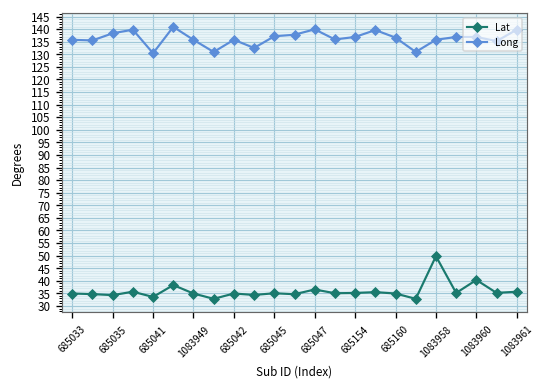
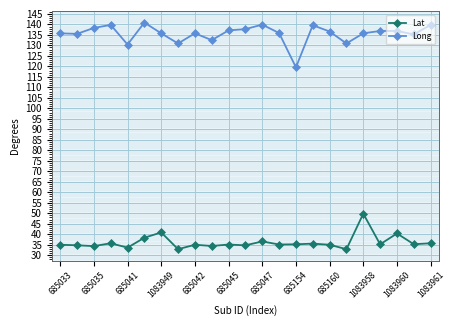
  {
    "Lat": {
      "685033": 35,
      "685035": 34,
      "685041": 34,
-     "1083949": 35,
+     "1083949": 41,
      "685042": 35,
      "685045": 35,
      "685047": 37,
      "685154": 35,
      "685160": 35,
      "1083958": 50,
      "1083960": 40,
      "1083961": 36
    },
    "Long": {
      "685033": 136,
      "685035": 138,
      "685041": 130,
      "1083949": 136,
      "685042": 136,
      "685045": 137,
      "685047": 140,
-     "685154": 137,
+     "685154": 120,
      "685160": 137,
      "1083958": 136
    }
  }
